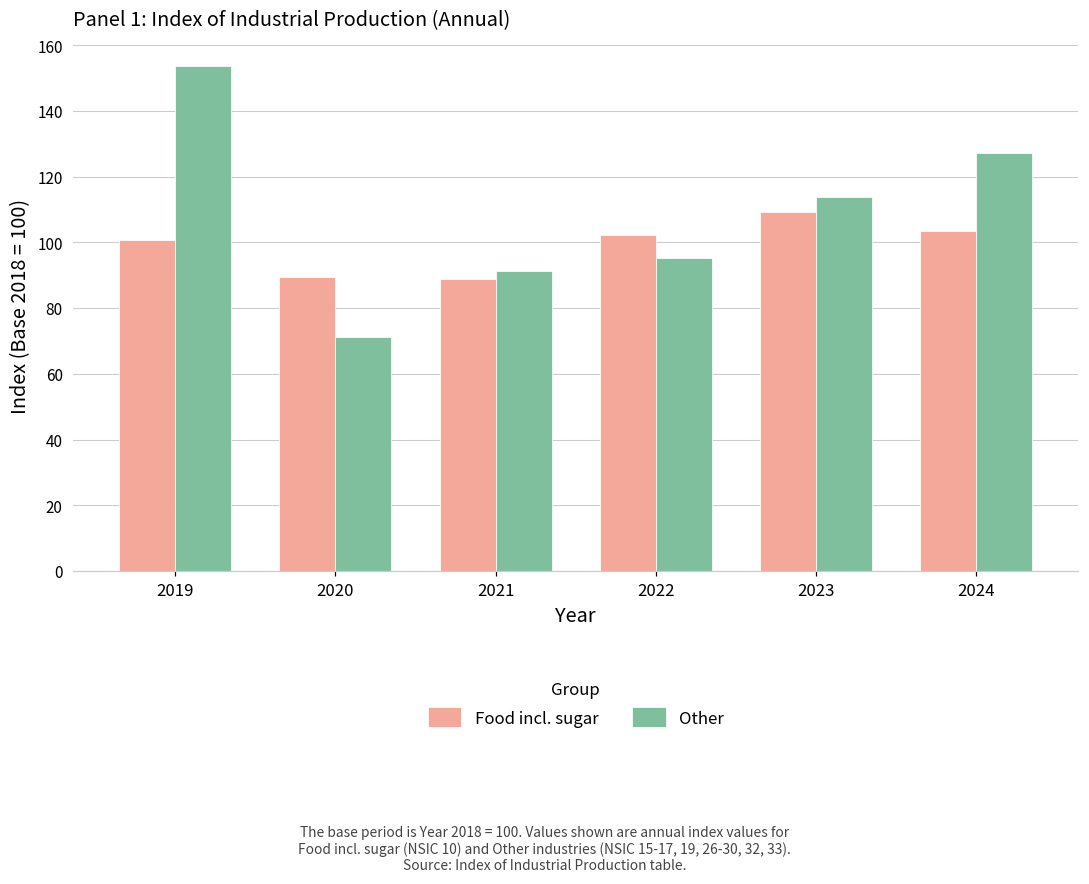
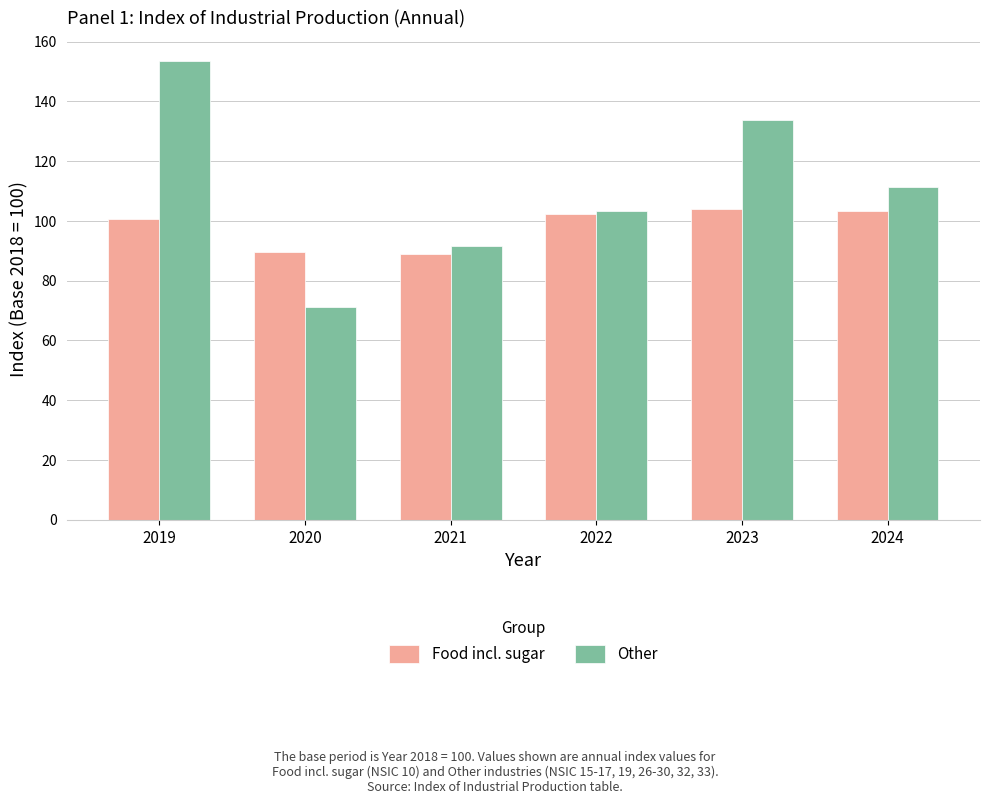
  {
    "Food incl. sugar": {
      "2019": 101,
      "2020": 89,
      "2021": 89,
      "2022": 102,
-     "2023": 109,
+     "2023": 104,
      "2024": 103
    },
    "Other": {
      "2019": 154,
      "2020": 71,
      "2021": 91,
-     "2022": 95,
-     "2023": 114,
-     "2024": 127
+     "2022": 103,
+     "2023": 134,
+     "2024": 111
    }
  }
